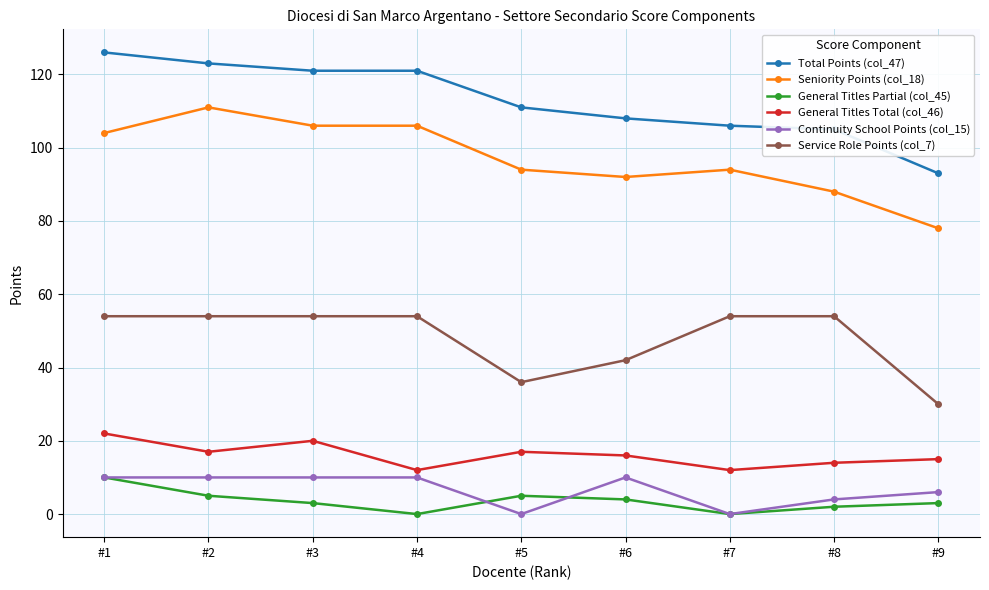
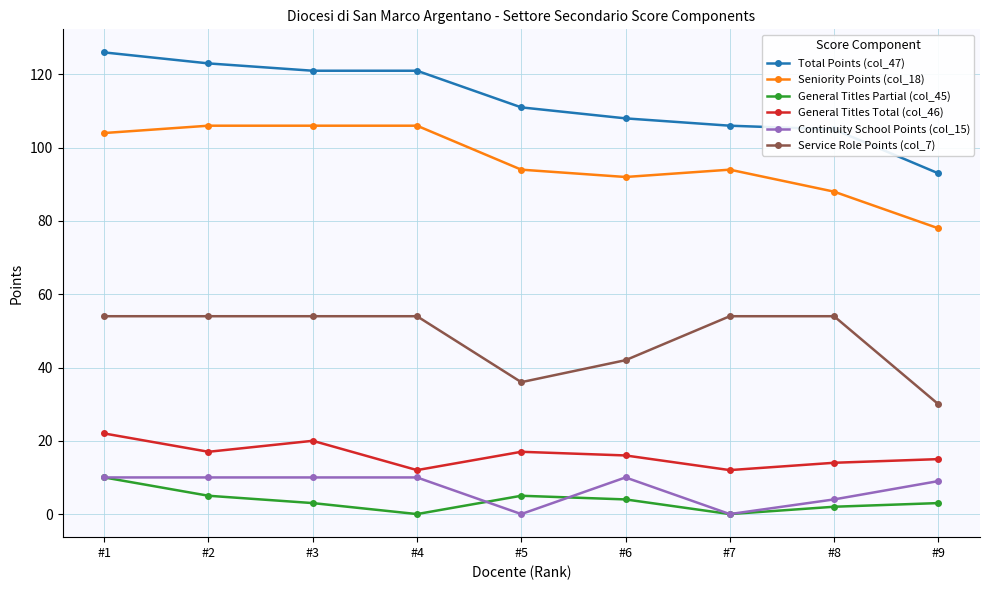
  {
    "Total Points (col_47)": {
      "#1": 126,
      "#2": 123,
      "#3": 121,
      "#4": 121,
      "#5": 111,
      "#6": 108,
      "#7": 106,
      "#9": 93
    },
    "Seniority Points (col_18)": {
      "#1": 104,
-     "#2": 111,
+     "#2": 106,
      "#3": 106,
      "#4": 106,
      "#5": 94,
      "#6": 92,
      "#7": 94,
      "#8": 88,
      "#9": 78
    },
    "General Titles Partial (col_45)": {
      "#2": 5,
      "#3": 3,
      "#4": 0,
      "#5": 5,
      "#6": 4,
      "#8": 2,
      "#9": 3
    },
    "General Titles Total (col_46)": {
      "#1": 22,
      "#2": 17,
      "#3": 20,
      "#4": 12,
      "#5": 17,
      "#6": 16,
      "#7": 12,
      "#8": 14,
      "#9": 15
    },
    "Continuity School Points (col_15)": {
      "#2": 10,
      "#3": 10,
      "#4": 10,
      "#5": 0,
      "#6": 10,
      "#8": 4,
-     "#9": 6
+     "#9": 9
    },
    "Service Role Points (col_7)": {
      "#1": 54,
      "#2": 54,
      "#3": 54,
      "#4": 54,
      "#5": 36,
      "#6": 42,
      "#7": 54,
      "#8": 54,
      "#9": 30
    }
  }
